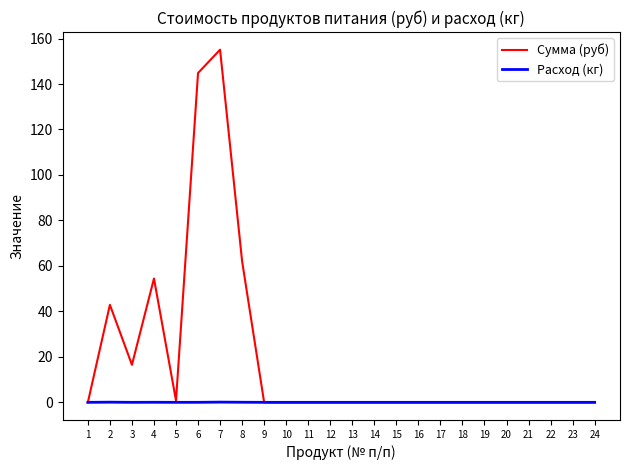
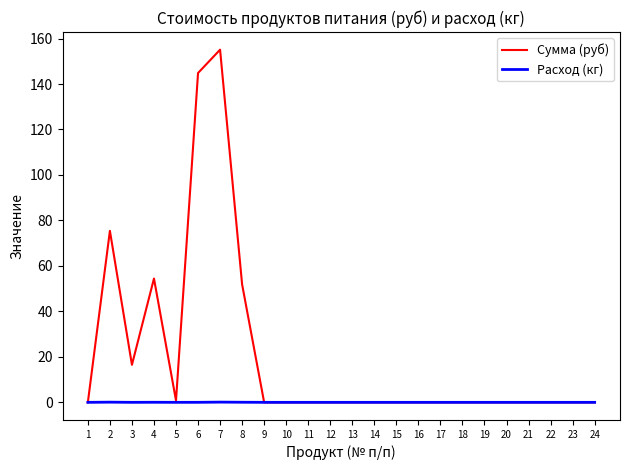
  {
    "Сумма (руб)": {
-     "2": 43,
+     "2": 75,
      "3": 17,
      "4": 54,
      "6": 145,
      "7": 155,
-     "8": 62
+     "8": 52
    },
    "Расход (кг)": {
      "2": 0,
      "3": 0,
      "4": 0,
      "6": 0,
      "7": 0,
      "8": 0
    }
  }
